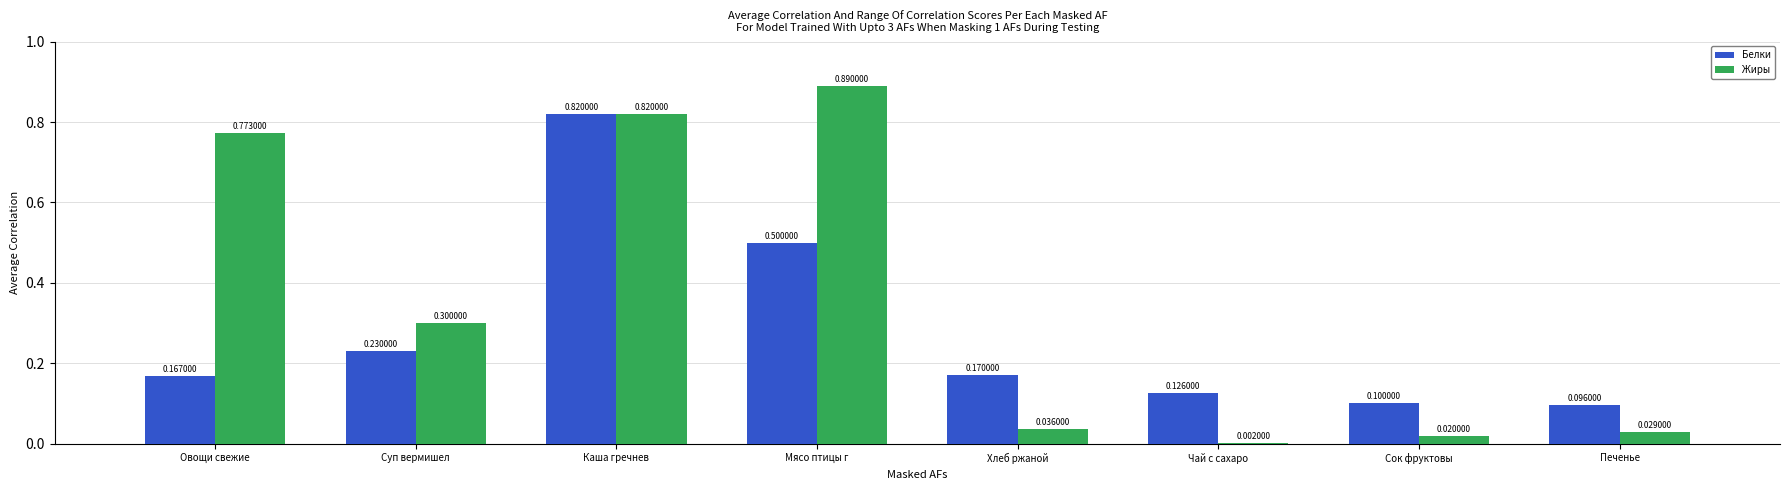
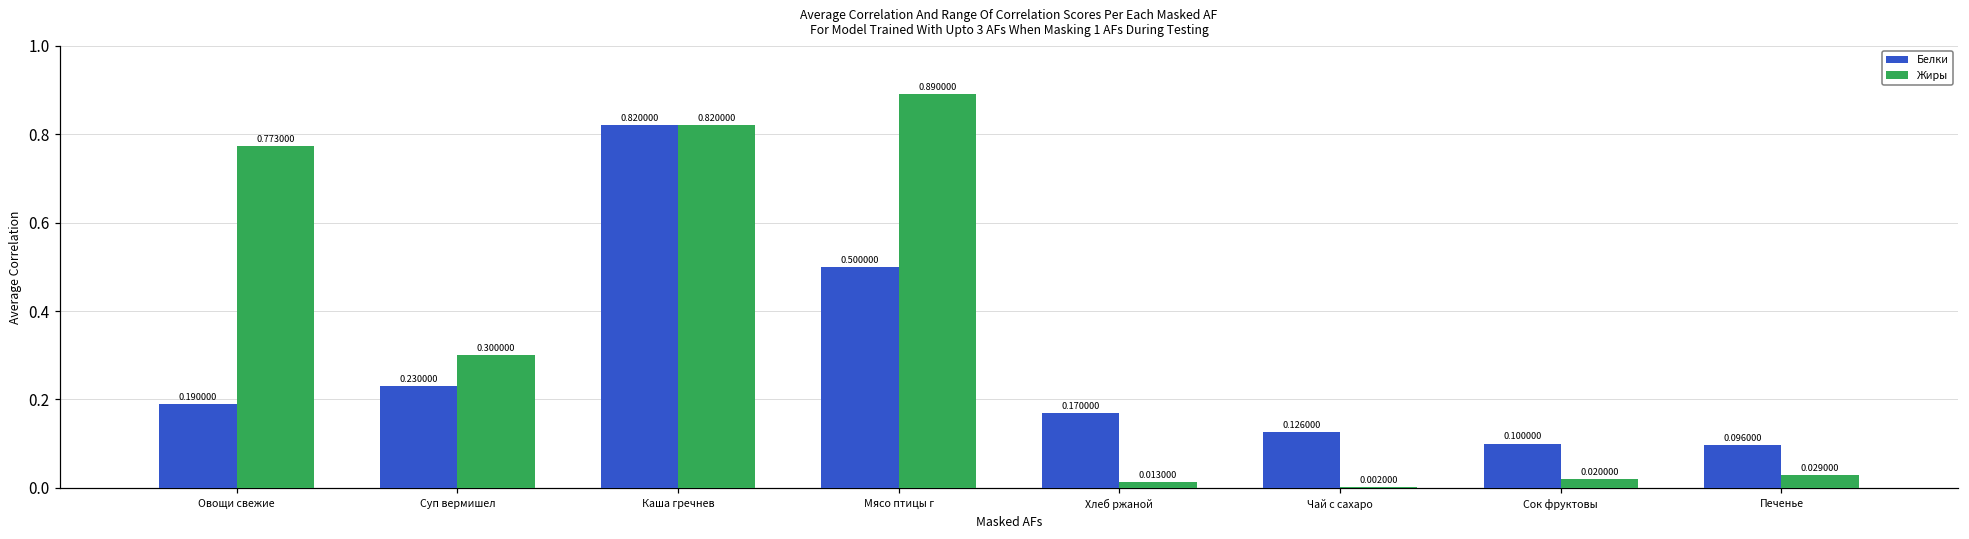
  {
    "Белки": {
-     "Овощи свежие": 0.167000,
+     "Овощи свежие": 0.190000,
      "Суп вермишел": 0.230000,
      "Каша гречнев": 0.820000,
      "Мясо птицы г": 0.500000,
      "Хлеб ржаной": 0.170000,
      "Чай с сахаро": 0.126000,
      "Сок фруктовы": 0.100000,
      "Печенье": 0.096000
    },
    "Жиры": {
      "Овощи свежие": 0.773000,
      "Суп вермишел": 0.300000,
      "Каша гречнев": 0.820000,
      "Мясо птицы г": 0.890000,
-     "Хлеб ржаной": 0.036000,
+     "Хлеб ржаной": 0.013000,
      "Чай с сахаро": 0.002000,
      "Сок фруктовы": 0.020000,
      "Печенье": 0.029000
    }
  }
